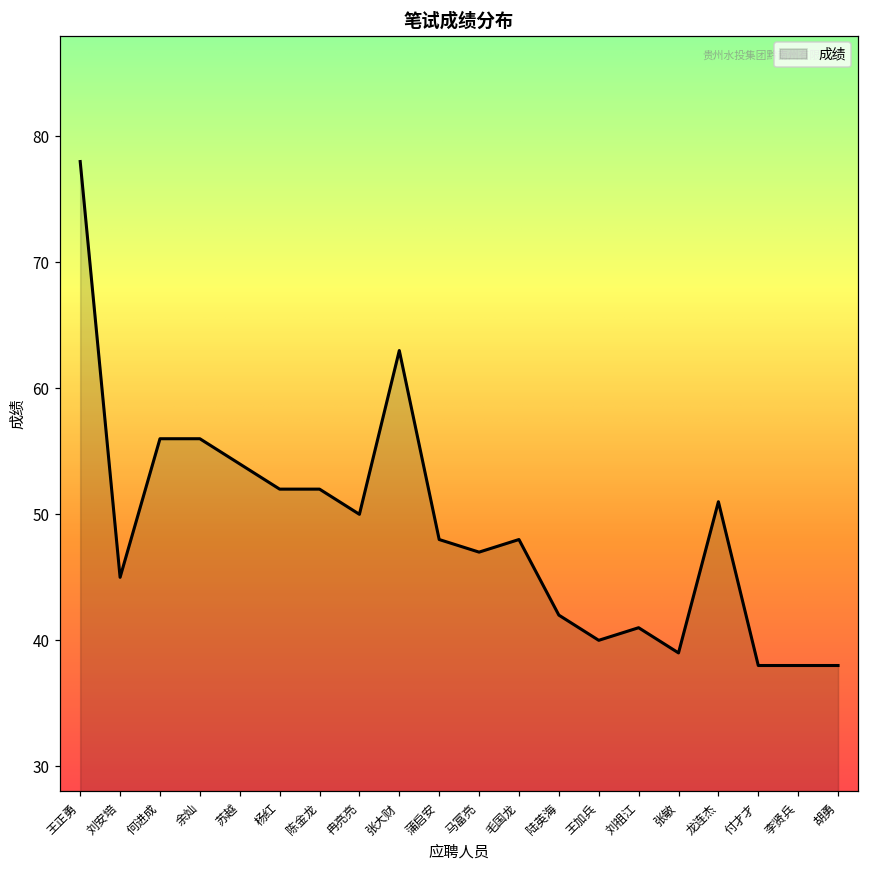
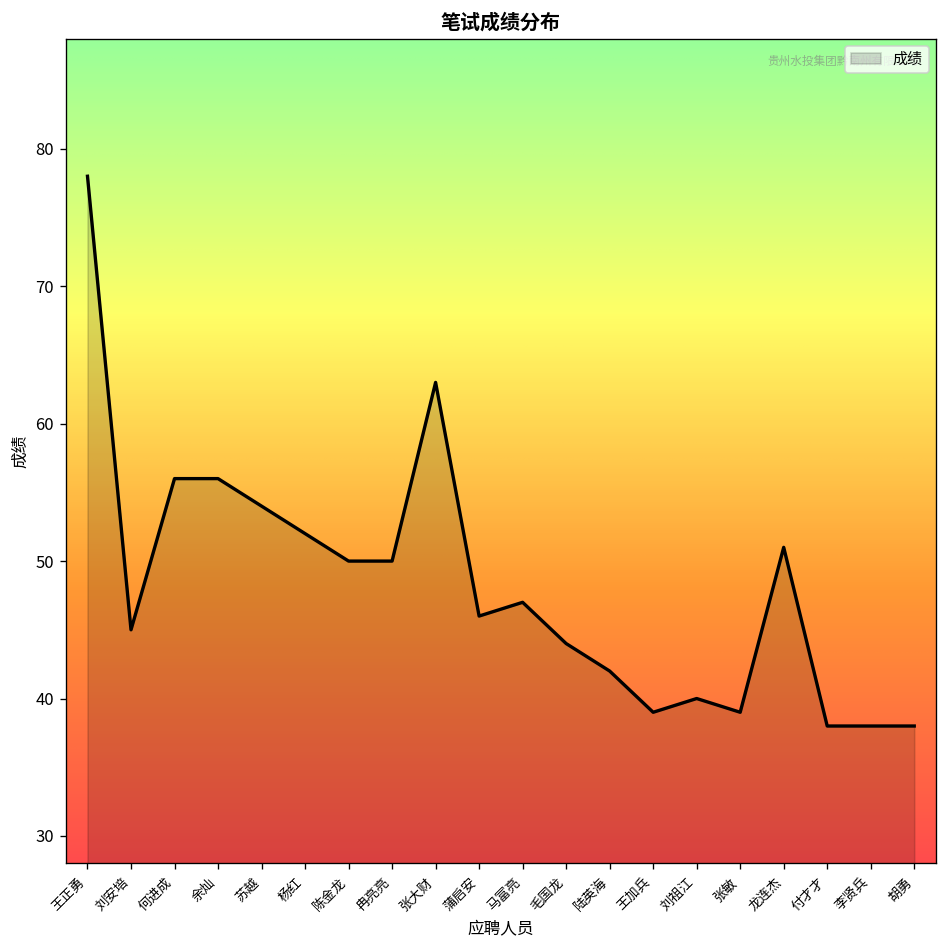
  {
    "王正勇": 78,
    "刘安培": 45,
    "何进成": 56,
    "余灿": 56,
    "苏越": 54,
    "杨红": 52,
-   "陈金龙": 52,
+   "陈金龙": 50,
    "冉亮亮": 50,
    "张大财": 63,
-   "蒲启安": 48,
+   "蒲启安": 46,
    "马富亮": 47,
-   "毛国龙": 48,
+   "毛国龙": 44,
    "陆英海": 42,
-   "王加兵": 40,
-   "刘祖江": 41,
+   "王加兵": 39,
+   "刘祖江": 40,
    "张敏": 39,
    "龙连杰": 51,
    "付才才": 38,
    "李贤兵": 38,
    "胡勇": 38
  }
